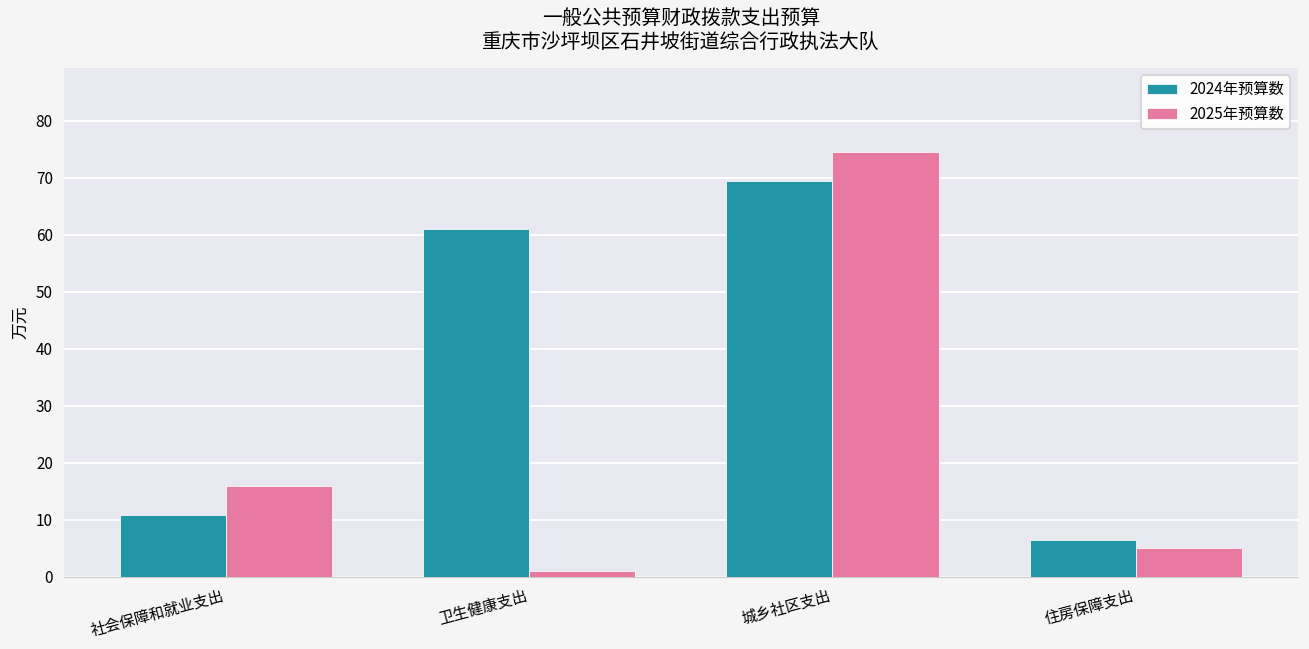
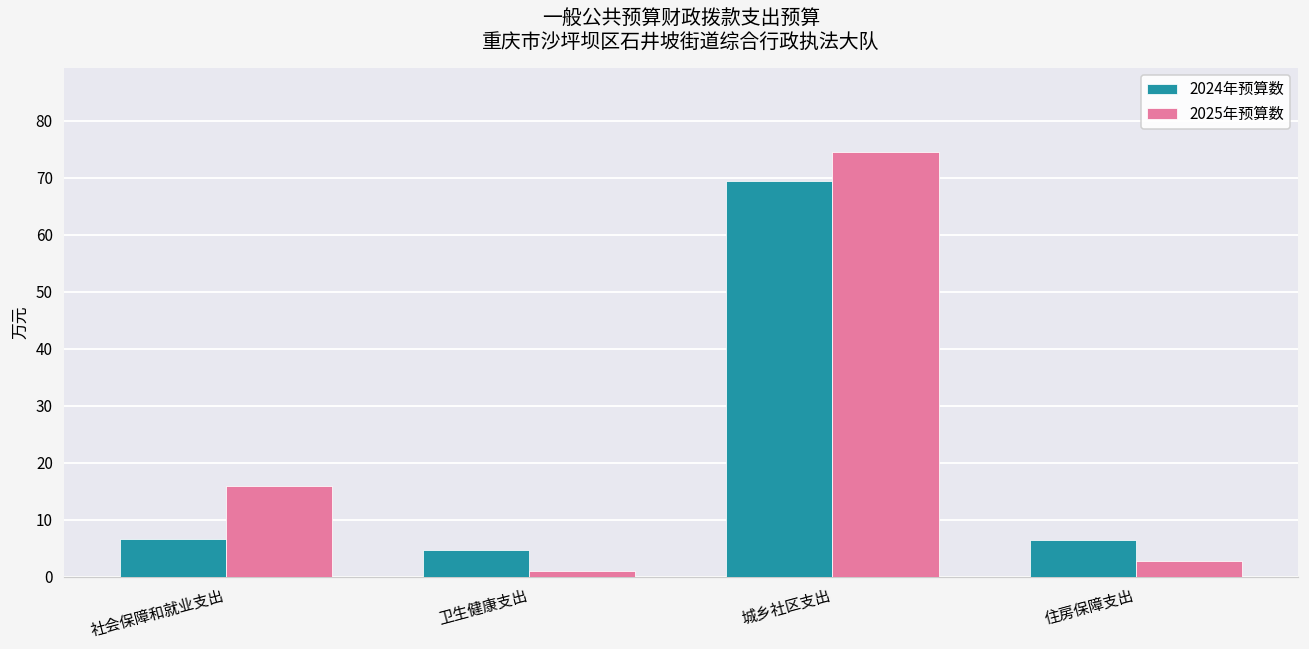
  {
    "2024年预算数": {
-     "社会保障和就业支出": 11,
-     "卫生健康支出": 61,
+     "社会保障和就业支出": 7,
+     "卫生健康支出": 5,
      "城乡社区支出": 69,
      "住房保障支出": 6
    },
    "2025年预算数": {
      "社会保障和就业支出": 16,
      "卫生健康支出": 1,
      "城乡社区支出": 74,
-     "住房保障支出": 5
+     "住房保障支出": 3
    }
  }
